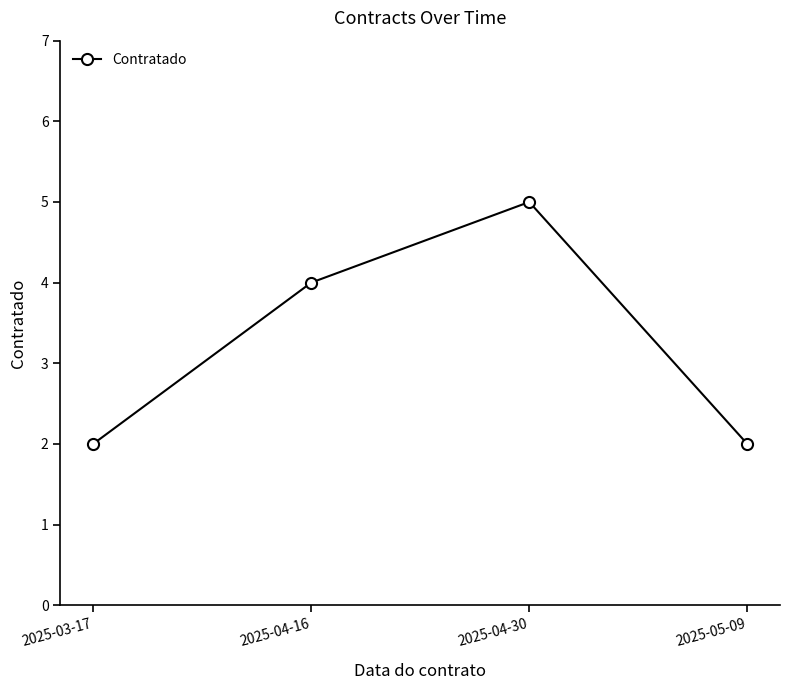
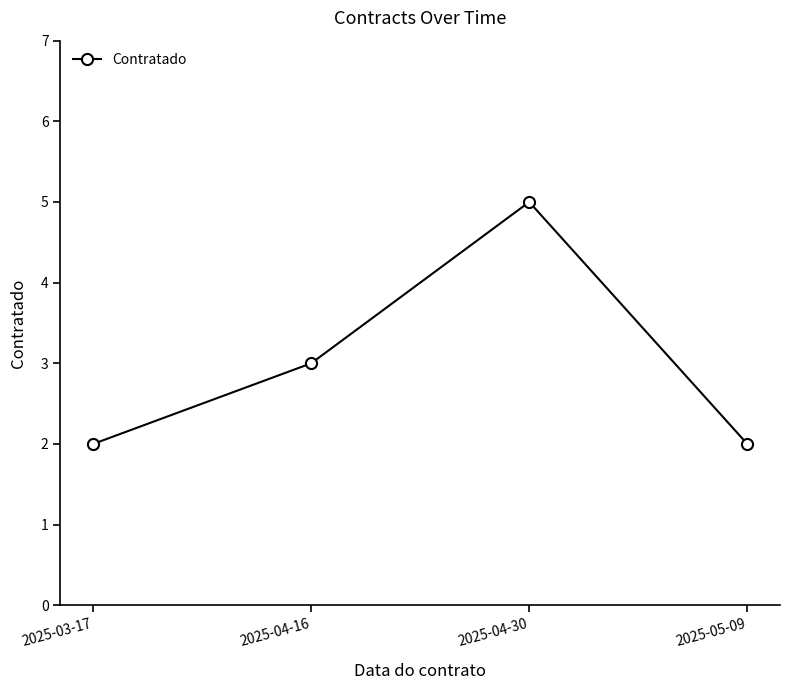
  {
    "2025-03-17": 2,
-   "2025-04-16": 4,
+   "2025-04-16": 3,
    "2025-04-30": 5,
    "2025-05-09": 2
  }
